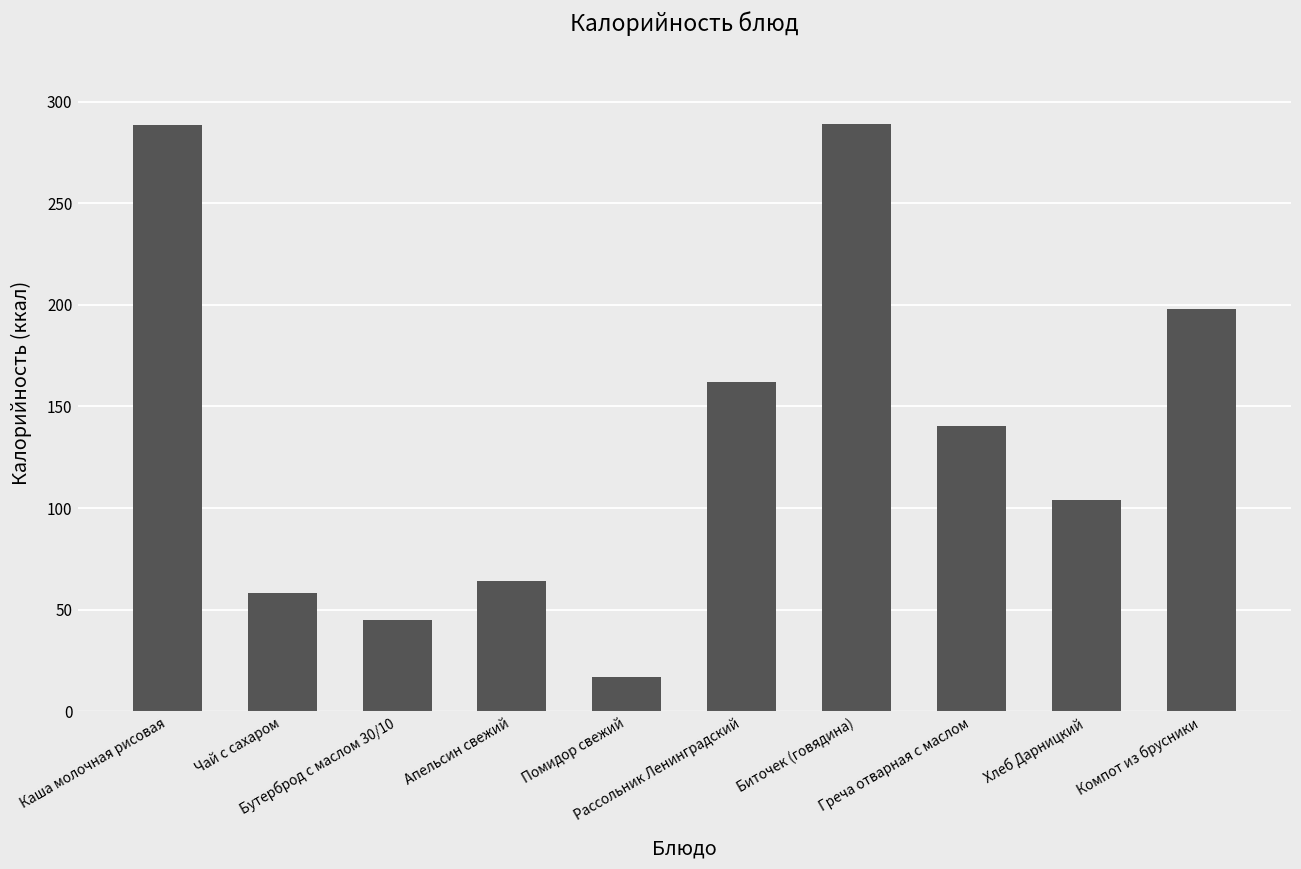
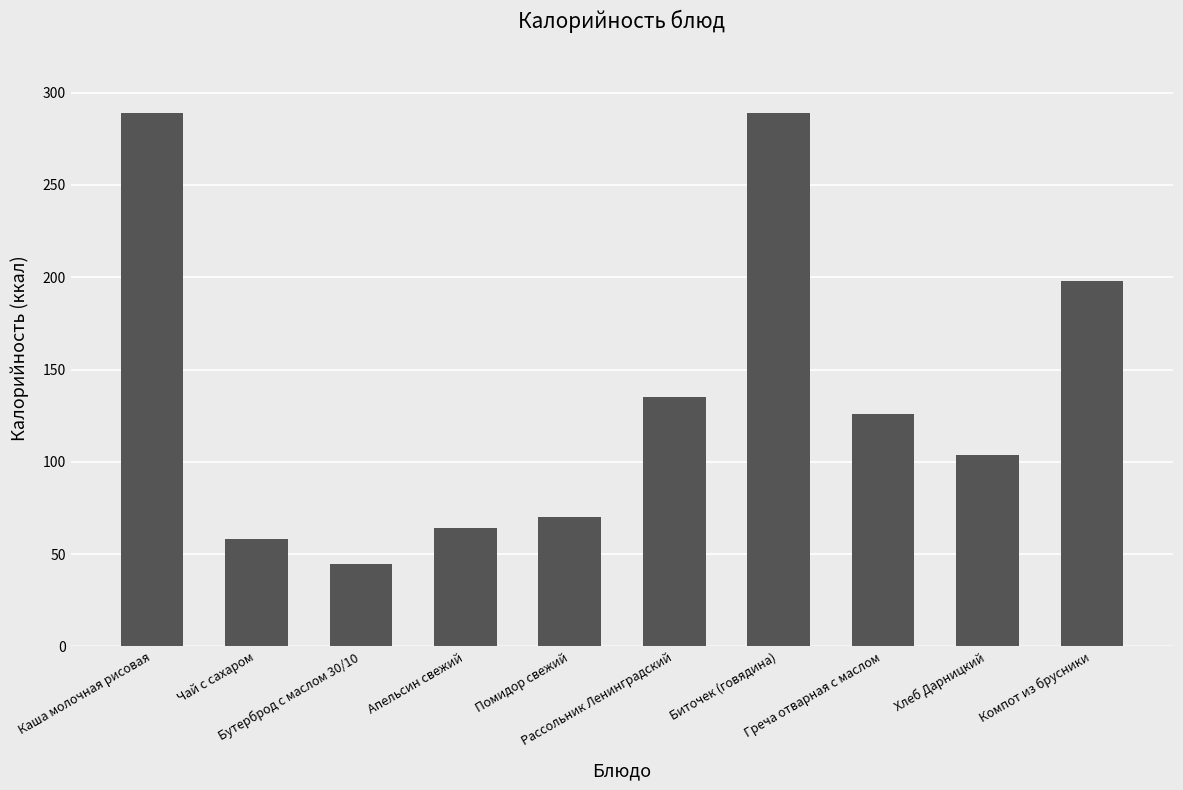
  {
    "Каша молочная рисовая": 289,
    "Чай с сахаром": 58,
    "Бутерброд с маслом 30/10": 45,
    "Апельсин свежий": 64,
-   "Помидор свежий": 17,
-   "Рассольник Ленинградский": 162,
+   "Помидор свежий": 70,
+   "Рассольник Ленинградский": 135,
    "Биточек (говядина)": 289,
-   "Греча отварная с маслом": 140,
+   "Греча отварная с маслом": 126,
    "Хлеб Дарницкий": 104,
    "Компот из брусники": 198
  }
